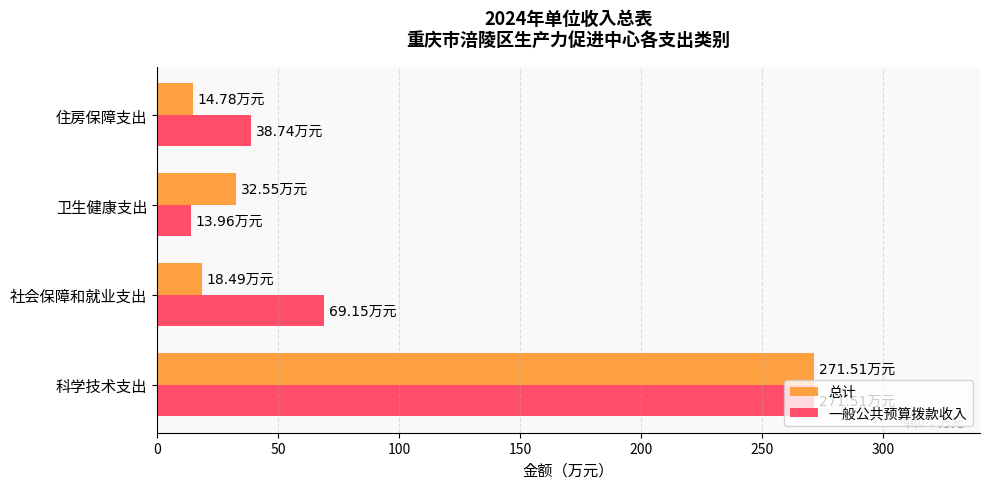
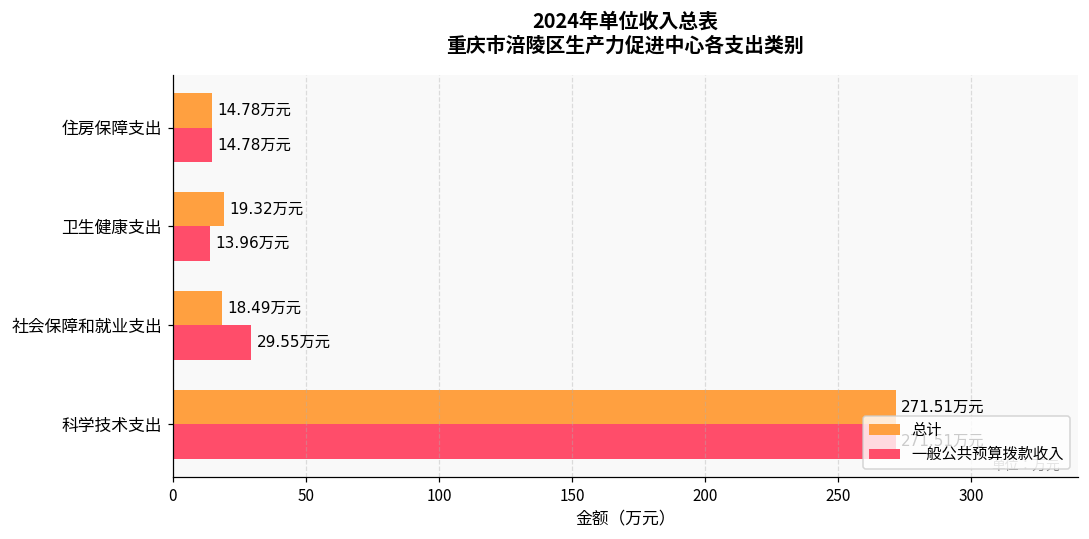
  {
    "总计": {
      "住房保障支出": 14.78,
-     "卫生健康支出": 32.55,
+     "卫生健康支出": 19.32,
      "社会保障和就业支出": 18.49,
      "科学技术支出": 271.51
    },
    "一般公共预算拨款收入": {
-     "住房保障支出": 38.74,
+     "住房保障支出": 14.78,
      "卫生健康支出": 13.96,
-     "社会保障和就业支出": 69.15
+     "社会保障和就业支出": 29.55
    }
  }
